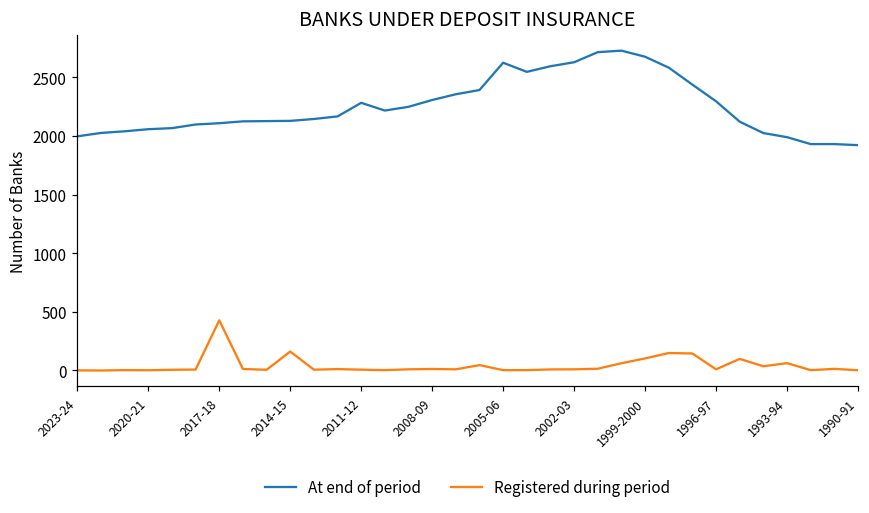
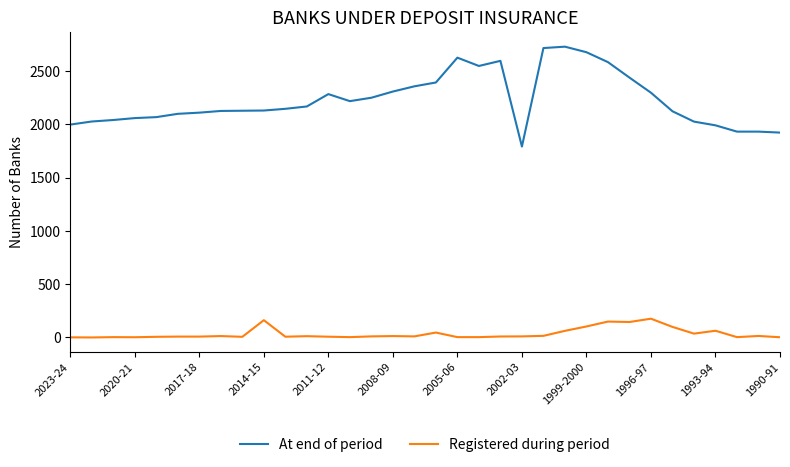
  {
    "At end of period": {
      "2023-24": 2000,
      "2020-21": 2060,
      "2017-18": 2110,
      "2014-15": 2130,
      "2011-12": 2280,
      "2008-09": 2310,
      "2005-06": 2630,
-     "2002-03": 2630,
+     "2002-03": 1790,
      "1999-2000": 2680,
      "1996-97": 2300,
      "1993-94": 1990,
      "1990-91": 1920
    },
    "Registered during period": {
      "2023-24": 0,
      "2020-21": 0,
-     "2017-18": 430,
+     "2017-18": 10,
      "2014-15": 160,
      "2011-12": 10,
      "2008-09": 10,
      "2005-06": 0,
      "2002-03": 10,
      "1999-2000": 100,
-     "1996-97": 10,
+     "1996-97": 180,
      "1993-94": 60,
      "1990-91": 0
    }
  }
